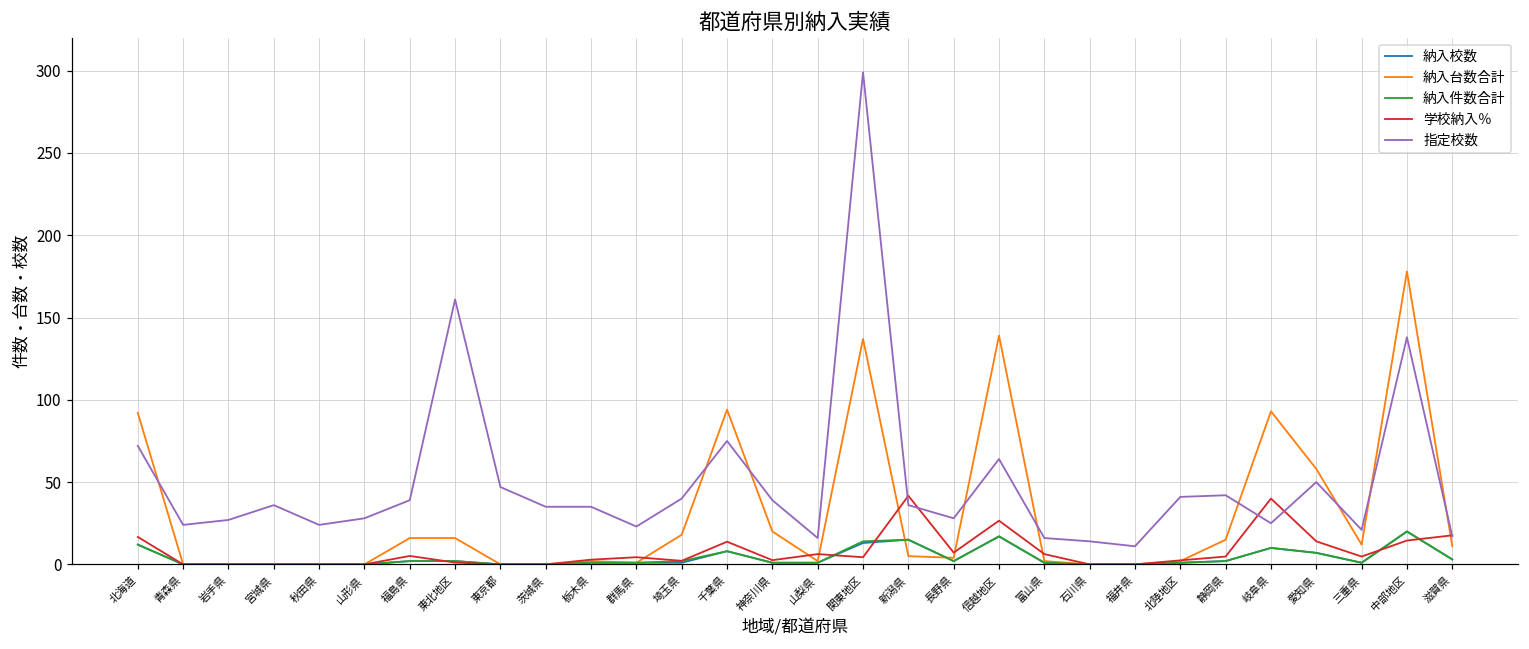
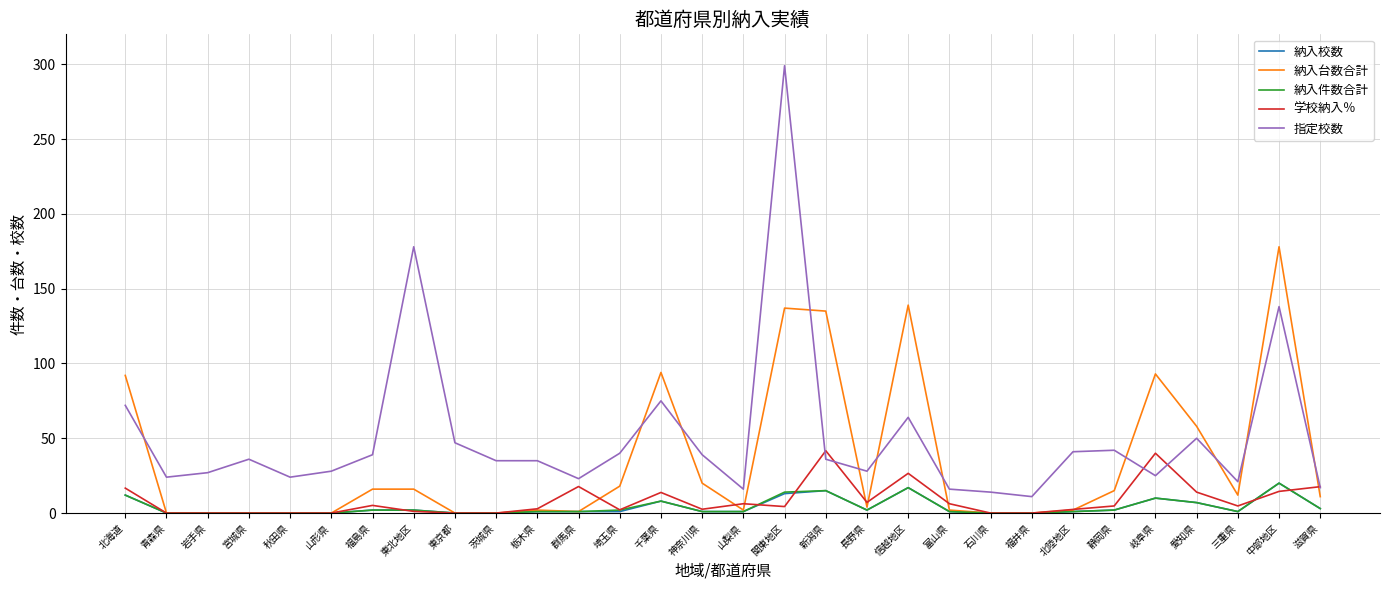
  {
    "納入台数合計": {
      "北海道": 92,
      "福島県": 16,
      "東北地区": 16,
      "埼玉県": 18,
      "千葉県": 94,
      "神奈川県": 20,
      "関東地区": 137,
-     "新潟県": 5,
+     "新潟県": 135,
      "長野県": 4,
      "信越地区": 139,
      "静岡県": 15,
      "岐阜県": 93,
      "愛知県": 58,
      "三重県": 12,
      "中部地区": 178,
      "滋賀県": 11
    },
    "学校納入％": {
      "北海道": 17,
      "福島県": 5,
-     "群馬県": 4,
+     "群馬県": 18,
      "千葉県": 14,
      "山梨県": 6,
      "関東地区": 4,
      "新潟県": 42,
      "長野県": 7,
      "信越地区": 27,
      "富山県": 6,
      "静岡県": 5,
      "岐阜県": 40,
      "愛知県": 14,
      "三重県": 5,
      "中部地区": 14
    },
    "指定校数": {
      "北海道": 72,
      "青森県": 24,
      "岩手県": 27,
      "宮城県": 36,
      "秋田県": 24,
      "山形県": 28,
      "福島県": 39,
-     "東北地区": 161,
+     "東北地区": 178,
      "東京都": 47,
      "茨城県": 35,
      "栃木県": 35,
      "群馬県": 23,
      "埼玉県": 40,
      "千葉県": 75,
      "神奈川県": 39,
      "山梨県": 16,
      "関東地区": 299,
      "新潟県": 36,
      "長野県": 28,
      "信越地区": 64,
      "富山県": 16,
      "石川県": 14,
      "福井県": 11,
      "北陸地区": 41,
      "静岡県": 42,
      "岐阜県": 25,
      "愛知県": 50,
      "三重県": 21,
      "中部地区": 138
    }
  }
